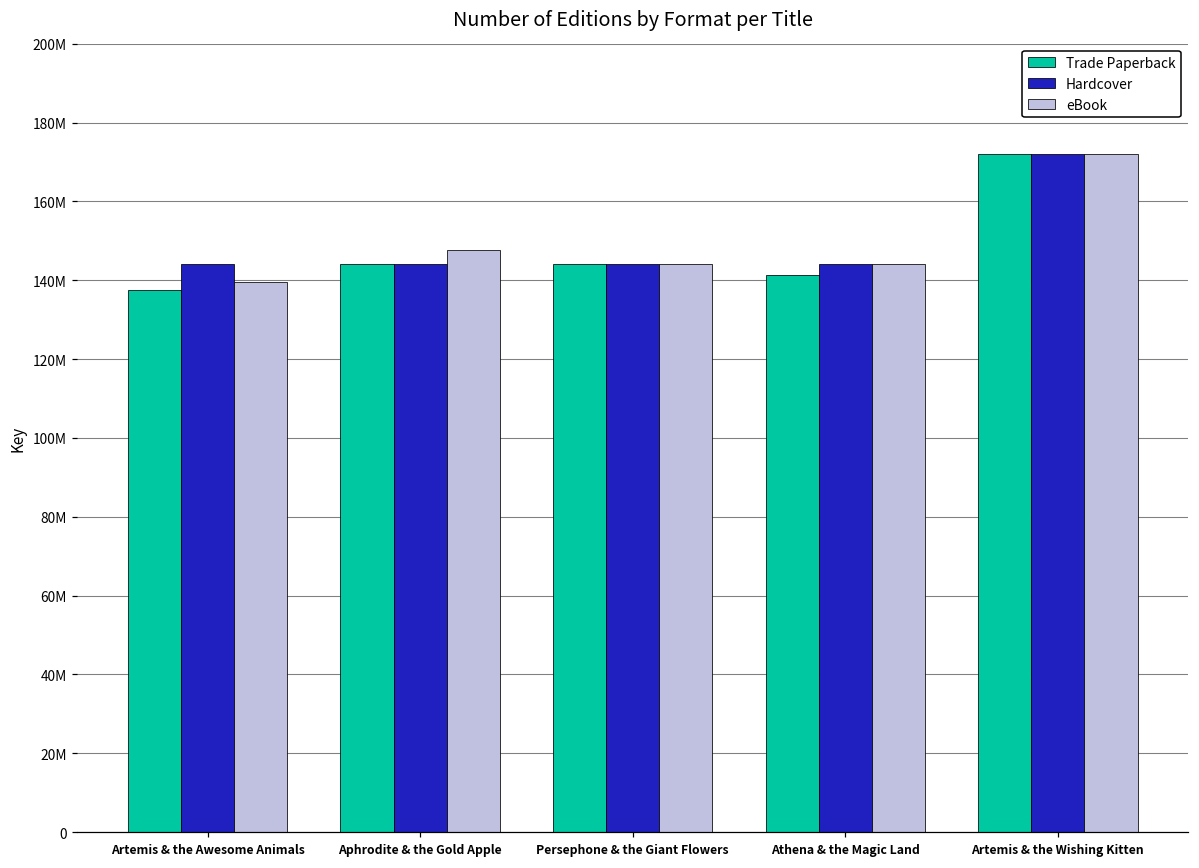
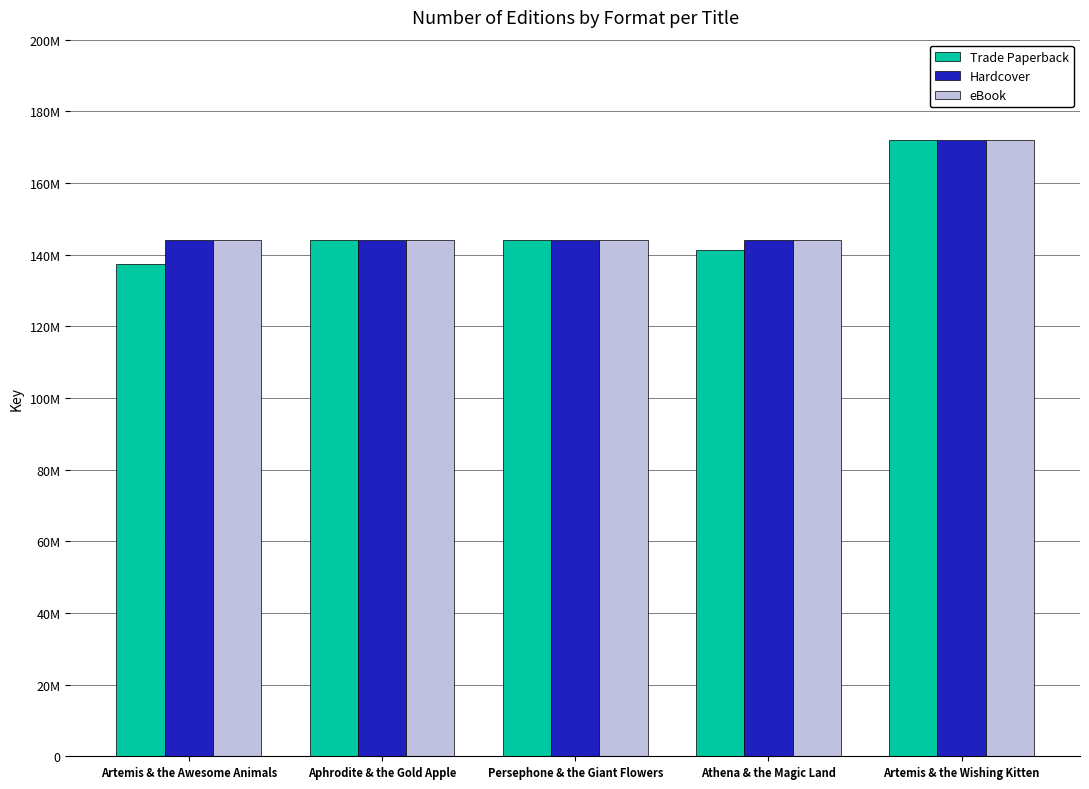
  {
    "Trade Paperback": {
      "Artemis & the Awesome Animals": 138000000,
      "Aphrodite & the Gold Apple": 144000000,
      "Persephone & the Giant Flowers": 144000000,
      "Athena & the Magic Land": 141000000,
      "Artemis & the Wishing Kitten": 172000000
    },
    "Hardcover": {
      "Artemis & the Awesome Animals": 144000000,
      "Aphrodite & the Gold Apple": 144000000,
      "Persephone & the Giant Flowers": 144000000,
      "Athena & the Magic Land": 144000000,
      "Artemis & the Wishing Kitten": 172000000
    },
    "eBook": {
-     "Artemis & the Awesome Animals": 140000000,
-     "Aphrodite & the Gold Apple": 148000000,
+     "Artemis & the Awesome Animals": 144000000,
+     "Aphrodite & the Gold Apple": 144000000,
      "Persephone & the Giant Flowers": 144000000,
      "Athena & the Magic Land": 144000000,
      "Artemis & the Wishing Kitten": 172000000
    }
  }
